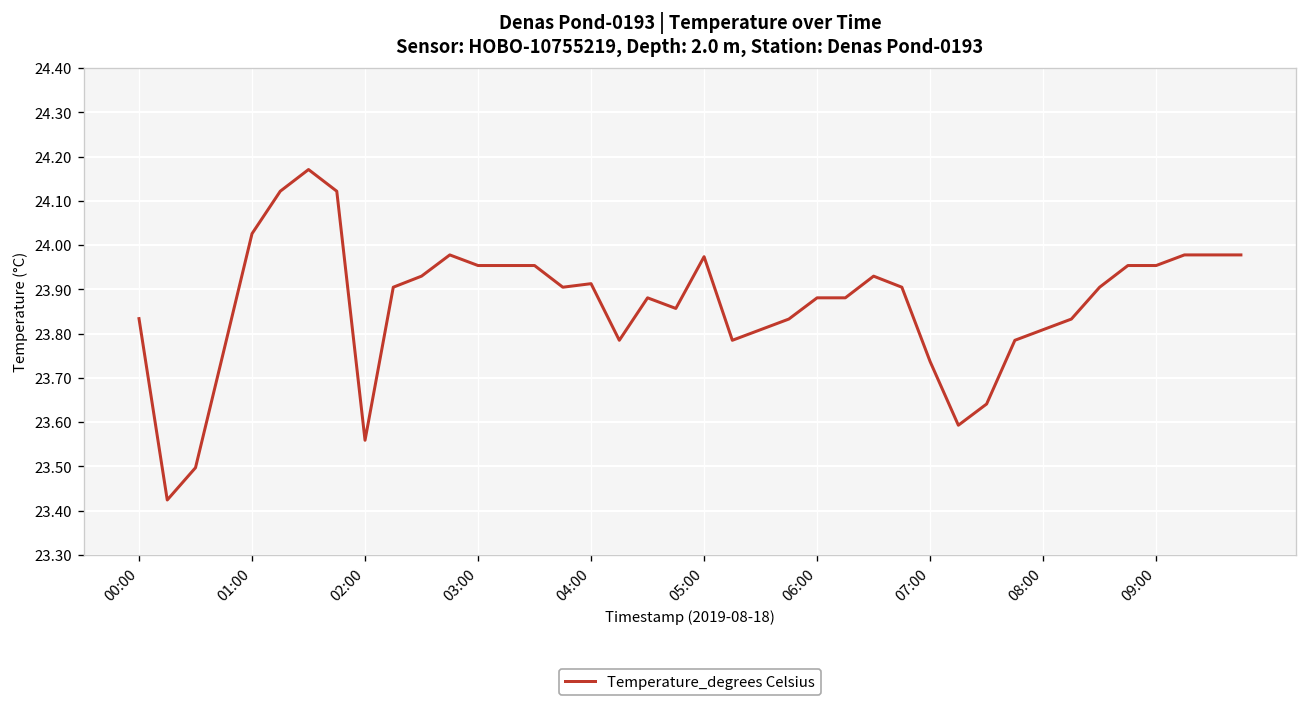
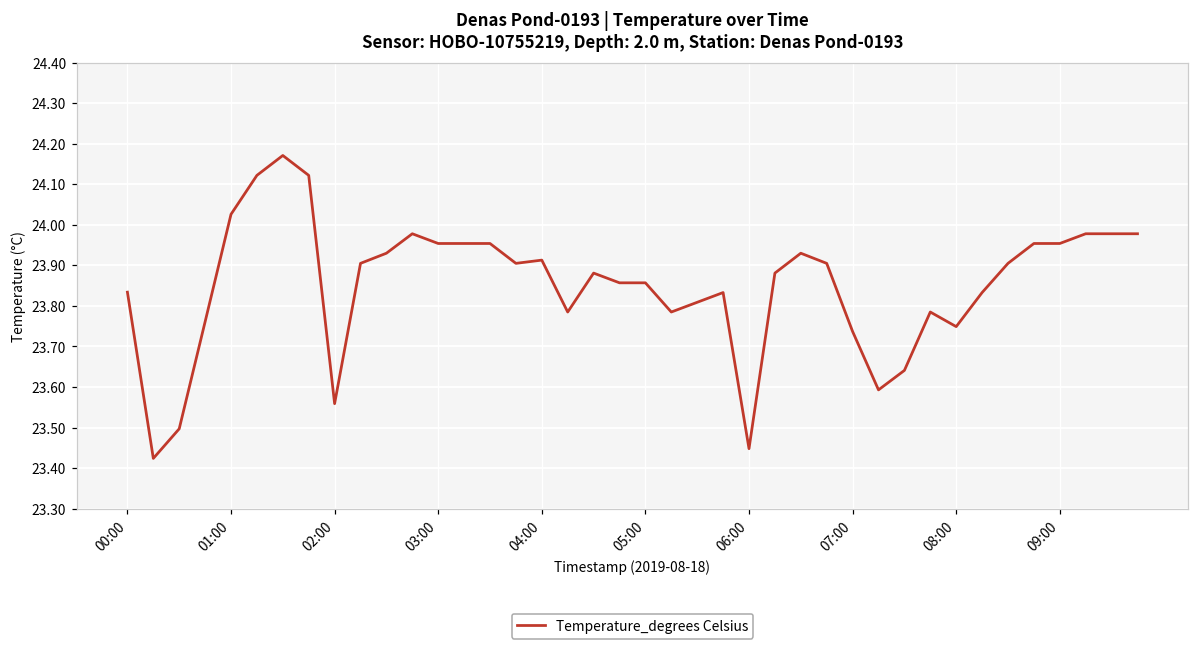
  {
    "00:00": 23.83,
    "01:00": 24.03,
    "02:00": 23.56,
    "03:00": 23.95,
    "04:00": 23.91,
-   "05:00": 23.97,
-   "06:00": 23.88,
+   "05:00": 23.86,
+   "06:00": 23.45,
    "07:00": 23.74,
-   "08:00": 23.81,
+   "08:00": 23.75,
    "09:00": 23.95
  }
